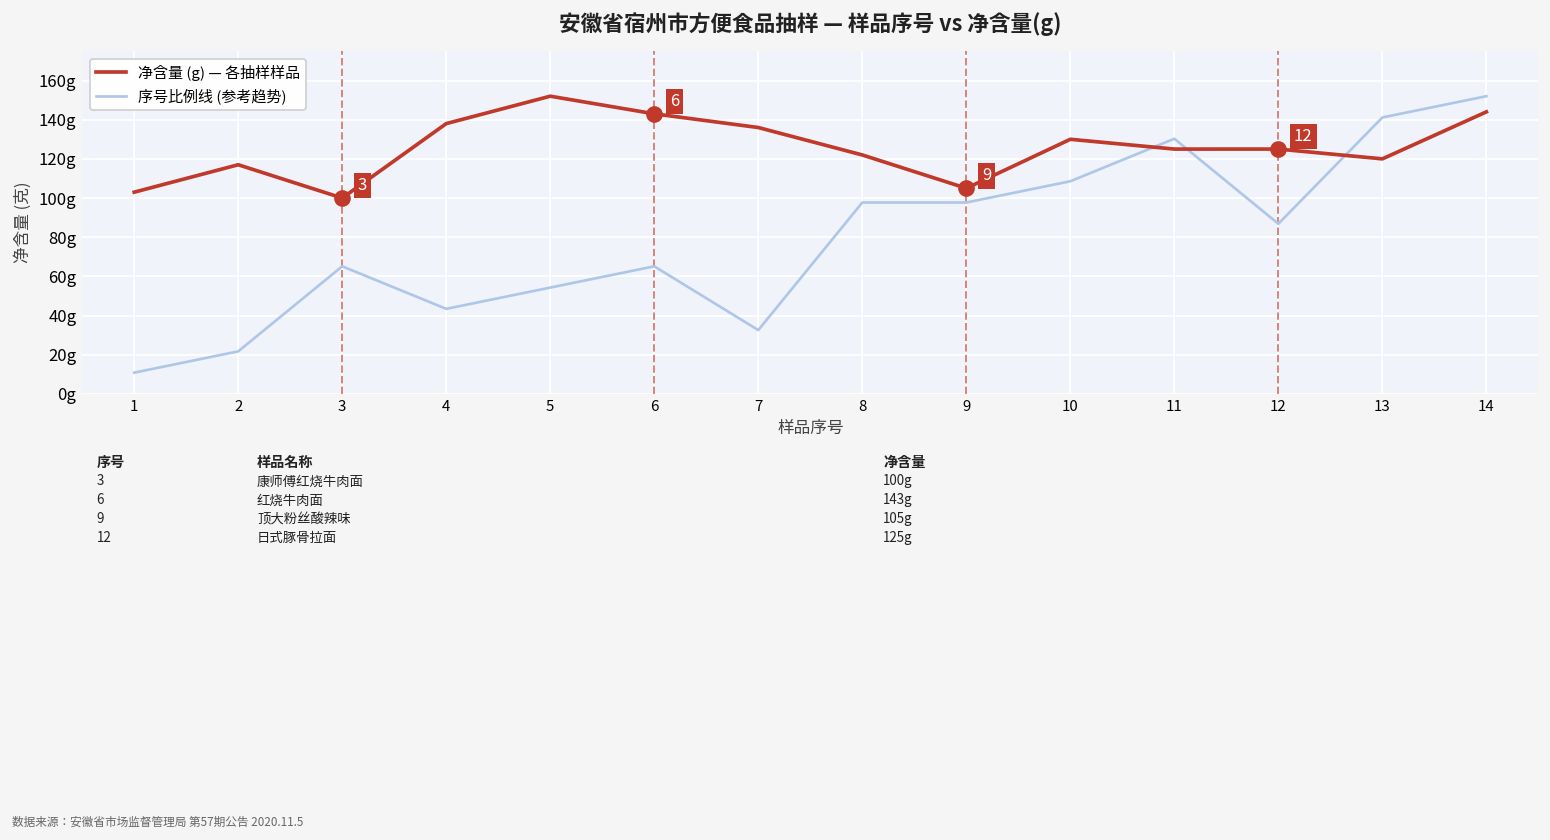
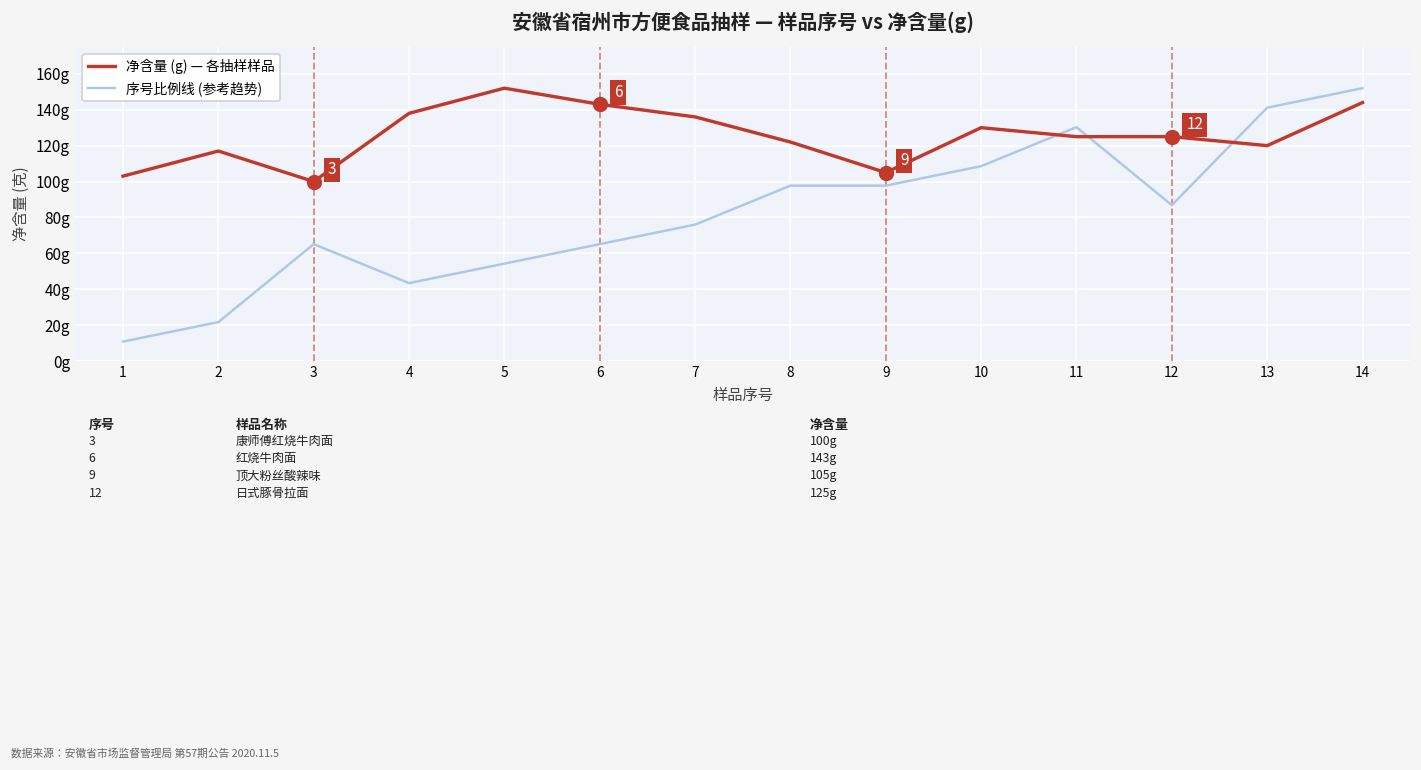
  {
    "序号比例线 (参考趋势)": {
      "1": "11g",
      "2": "22g",
      "3": "65g",
      "4": "43g",
      "5": "54g",
      "6": "65g",
-     "7": "33g",
+     "7": "76g",
      "8": "98g",
      "9": "98g",
      "10": "109g",
      "11": "130g",
      "12": "87g",
      "13": "141g",
      "14": "152g"
    }
  }
